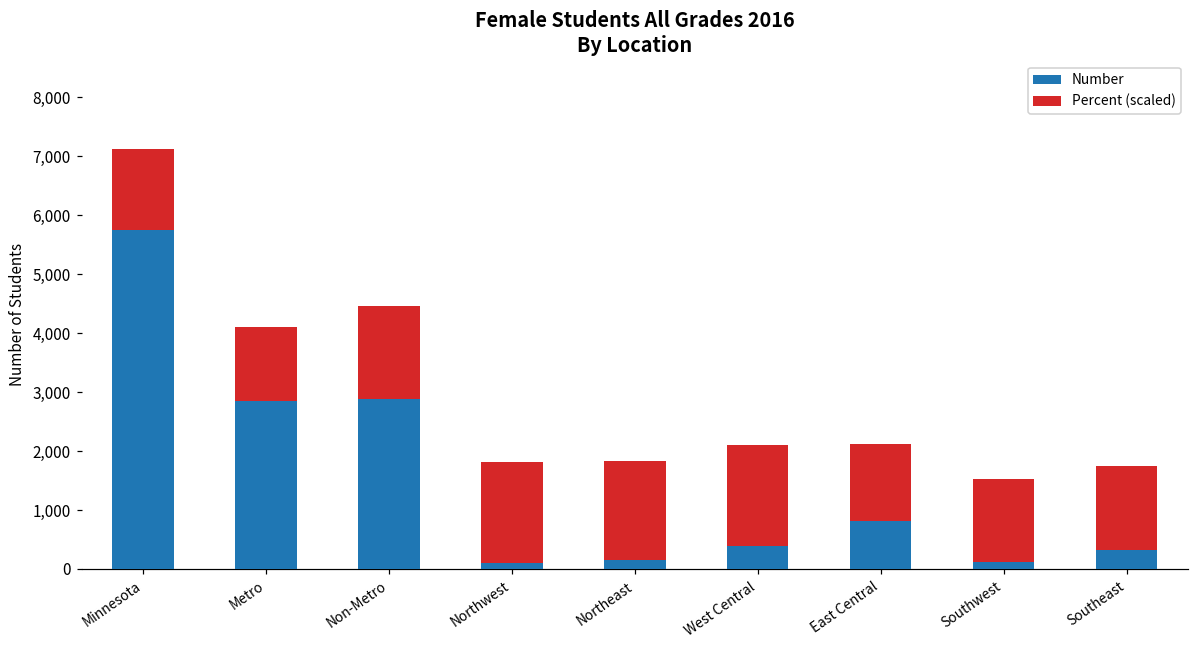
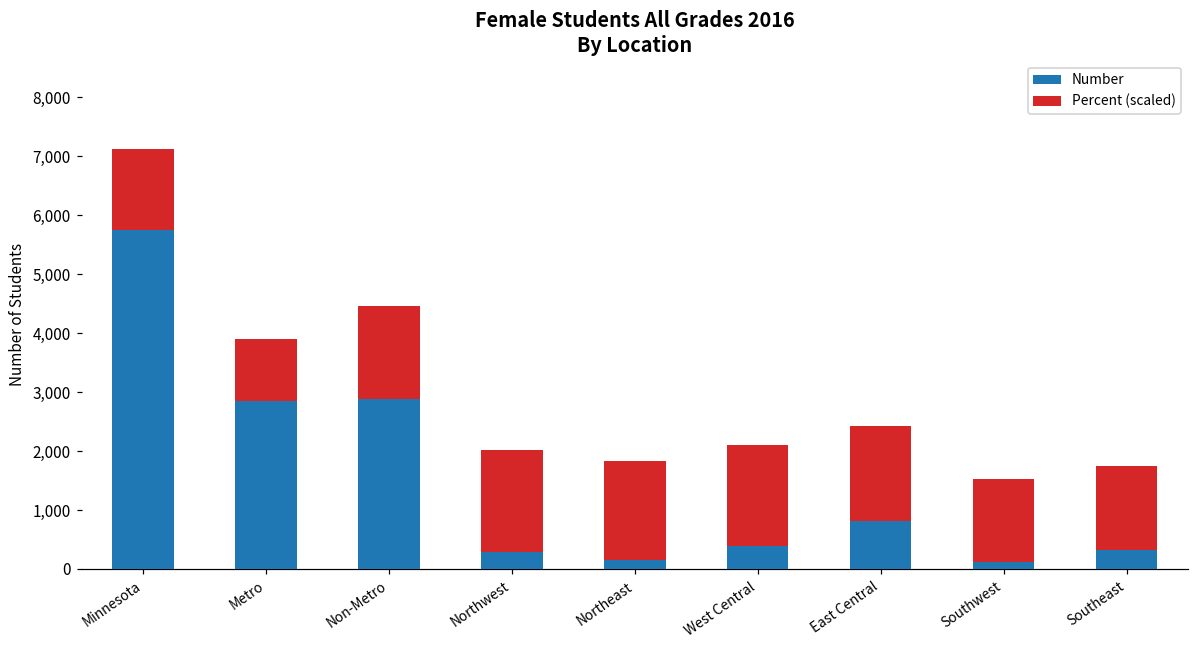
  {
    "Number": {
      "Minnesota": "5,700",
      "Metro": "2,900",
      "Non-Metro": "2,900",
-     "Northwest": "100",
+     "Northwest": "300",
      "Northeast": "100",
      "West Central": "400",
      "East Central": "800",
      "Southwest": "100",
      "Southeast": "300"
    },
    "Percent (scaled)": {
      "Minnesota": "1,400",
-     "Metro": "1,200",
+     "Metro": "1,000",
      "Non-Metro": "1,600",
      "Northwest": "1,700",
      "Northeast": "1,700",
      "West Central": "1,700",
-     "East Central": "1,300",
+     "East Central": "1,600",
      "Southwest": "1,400",
      "Southeast": "1,400"
    }
  }
